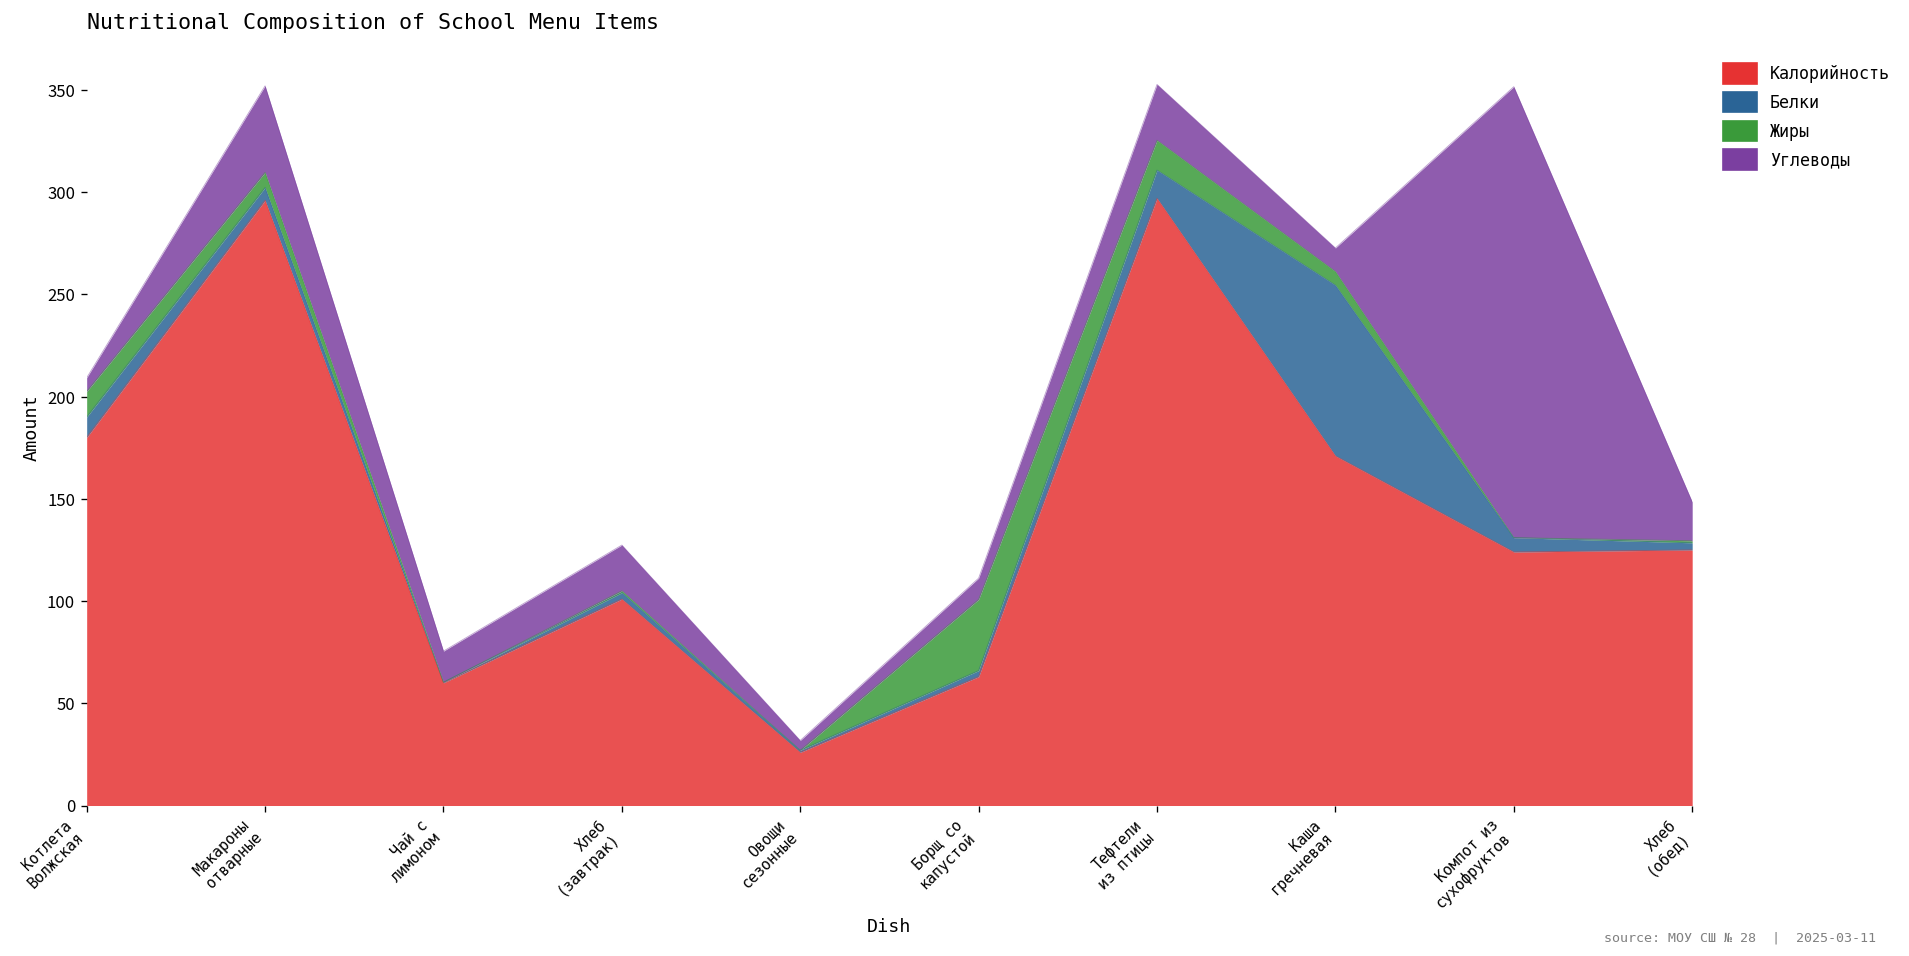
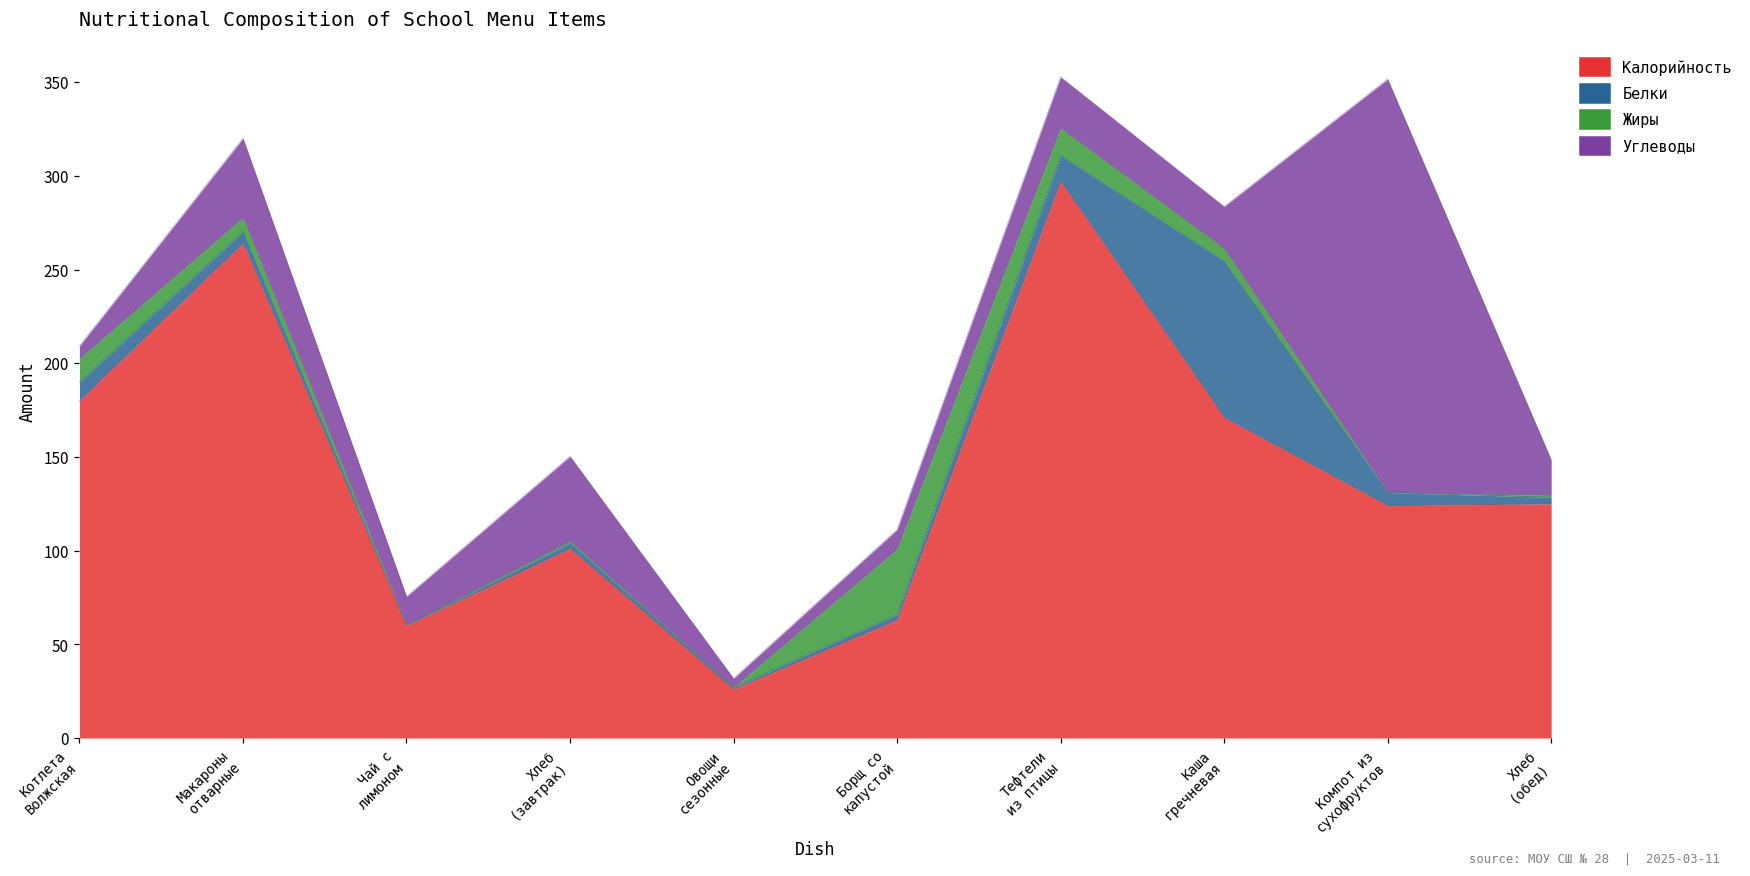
  {
    "Калорийность": {
      "Котлета Волжская": 180,
-     "Макароны отварные": 296,
+     "Макароны отварные": 264,
      "Хлеб (завтрак)": 101,
      "Борщ со капустой": 63,
      "Тефтели из птицы": 297,
      "Каша гречневая": 171,
      "Компот из сухофруктов": 124,
      "Хлеб (обед)": 125
    },
    "Белки": {
      "Котлета Волжская": 10,
      "Макароны отварные": 6,
      "Борщ со капустой": 3,
      "Тефтели из птицы": 14,
      "Каша гречневая": 84
    },
    "Жиры": {
      "Котлета Волжская": 13,
      "Макароны отварные": 7,
      "Борщ со капустой": 35,
      "Тефтели из птицы": 15,
      "Каша гречневая": 7
    },
    "Углеводы": {
      "Котлета Волжская": 7,
      "Макароны отварные": 42,
      "Чай с лимоном": 15,
-     "Хлеб (завтрак)": 22,
+     "Хлеб (завтрак)": 45,
      "Овощи сезонные": 5,
      "Борщ со капустой": 10,
      "Тефтели из птицы": 27,
-     "Каша гречневая": 12,
+     "Каша гречневая": 22,
      "Компот из сухофруктов": 221,
      "Хлеб (обед)": 19
    }
  }
